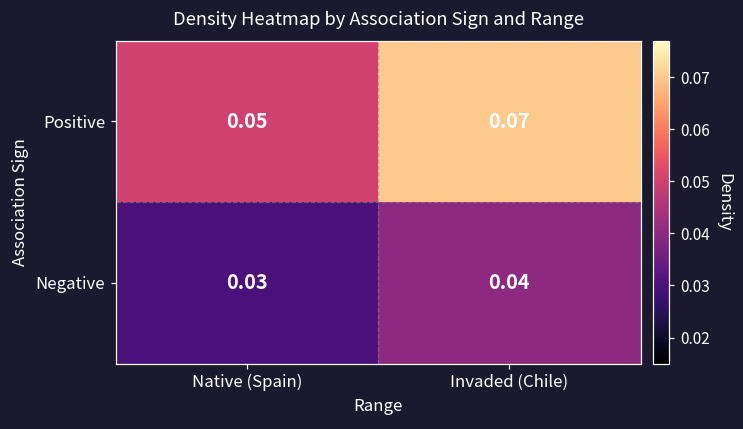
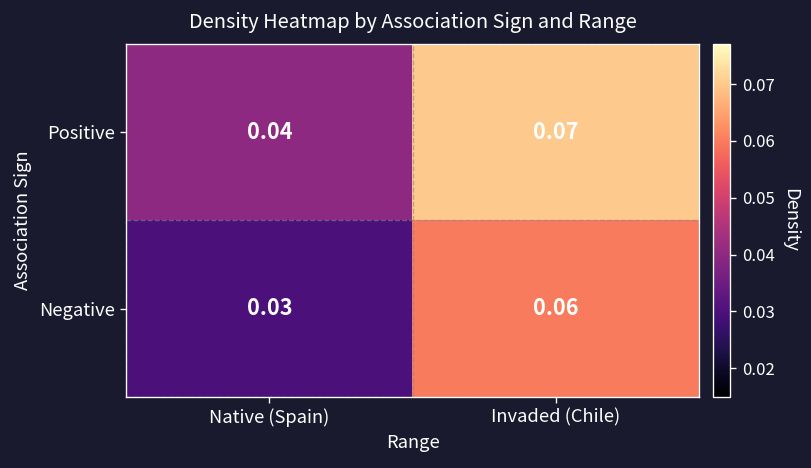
  {
    "Positive": {
-     "Native (Spain)": 0.05,
+     "Native (Spain)": 0.04,
      "Invaded (Chile)": 0.07
    },
    "Negative": {
      "Native (Spain)": 0.03,
-     "Invaded (Chile)": 0.04
+     "Invaded (Chile)": 0.06
    }
  }
